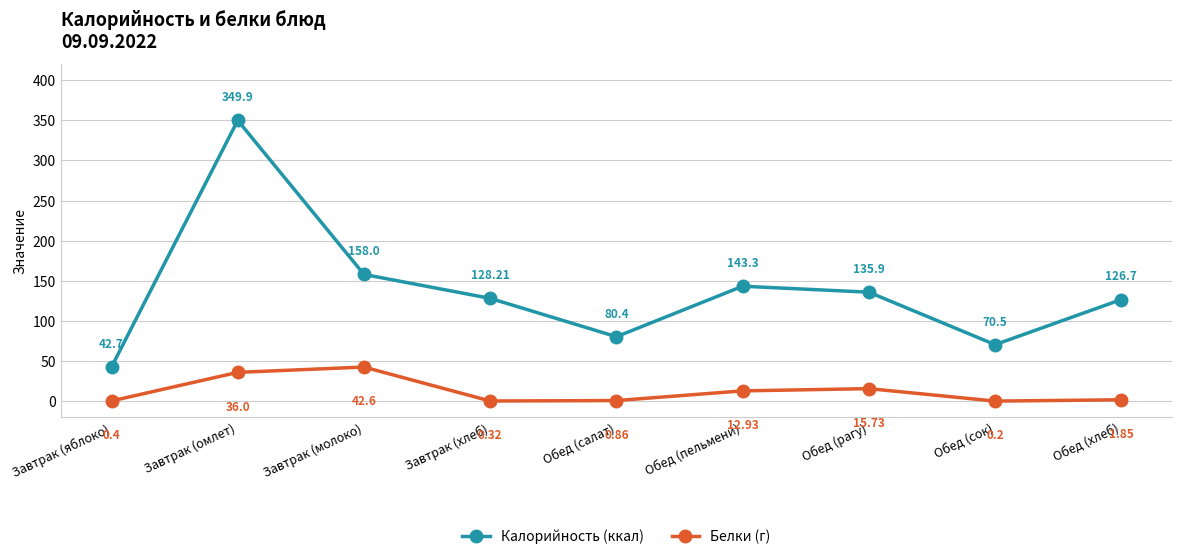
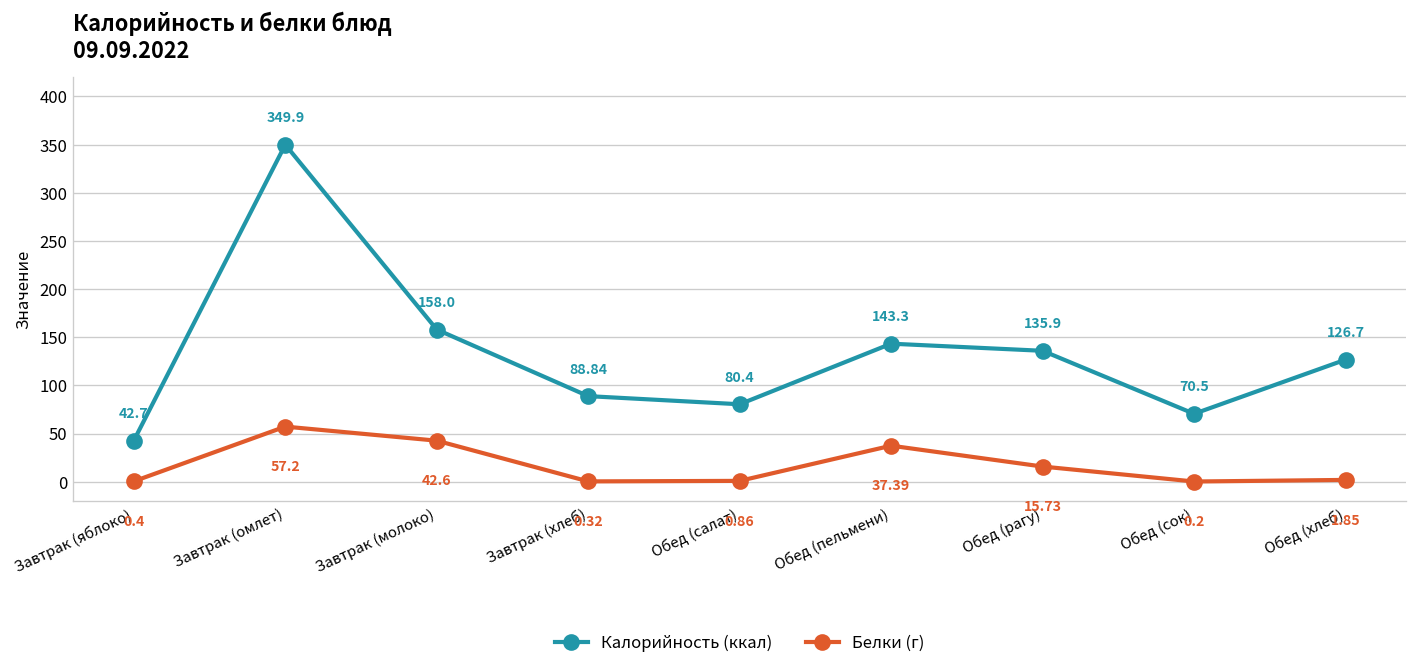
  {
    "Калорийность (ккал)": {
      "Завтрак (яблоко)": 42.7,
      "Завтрак (омлет)": 349.9,
      "Завтрак (молоко)": 158.0,
-     "Завтрак (хлеб)": 128.21,
+     "Завтрак (хлеб)": 88.84,
      "Обед (салат)": 80.4,
      "Обед (пельмени)": 143.3,
      "Обед (рагу)": 135.9,
      "Обед (сок)": 70.5,
      "Обед (хлеб)": 126.7
    },
    "Белки (г)": {
-     "Завтрак (омлет)": 36.0,
-     "Обед (пельмени)": 12.93
+     "Завтрак (омлет)": 57.2,
+     "Обед (пельмени)": 37.39
    }
  }
